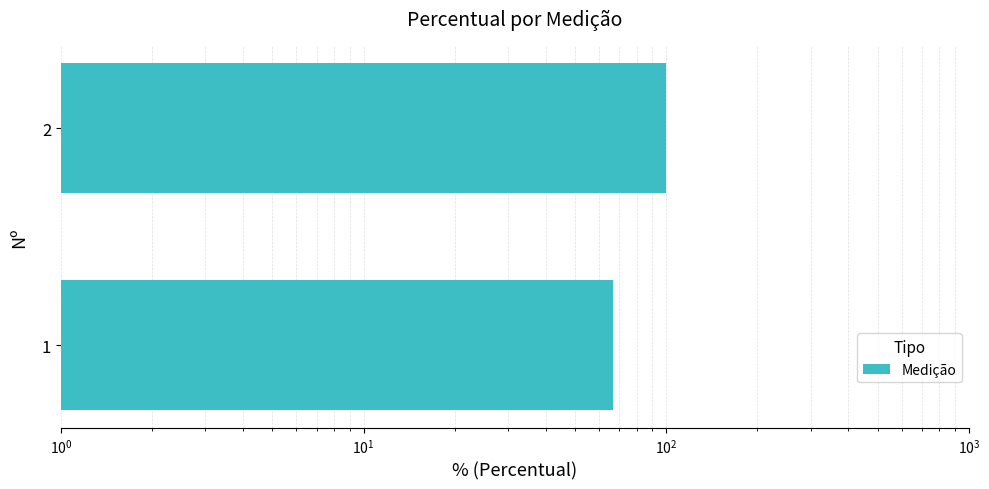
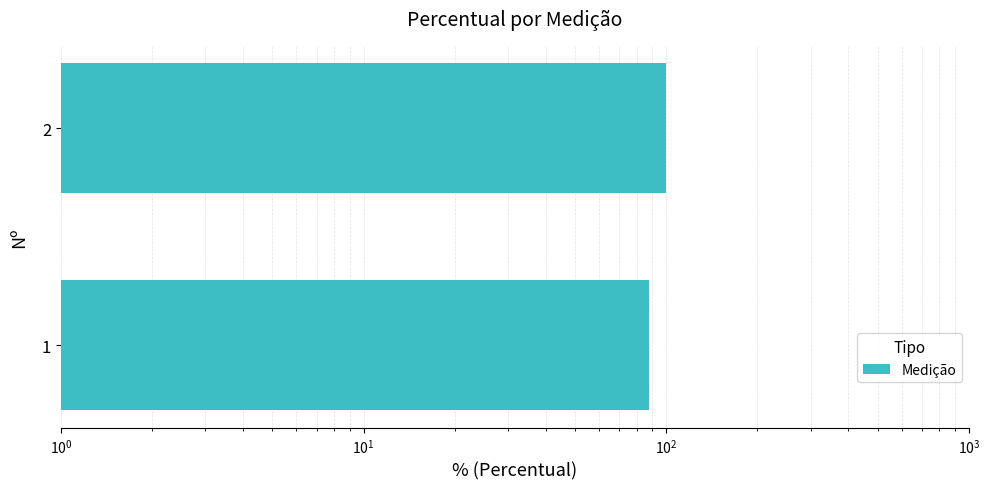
  {
    "2": 100,
-   "1": 67
+   "1": 88
  }
